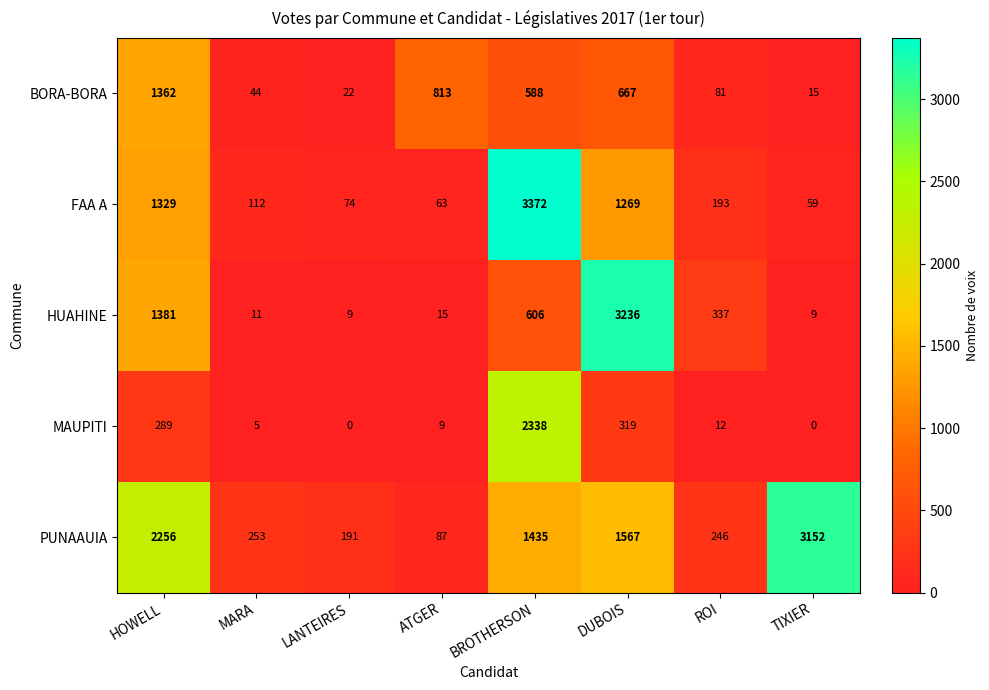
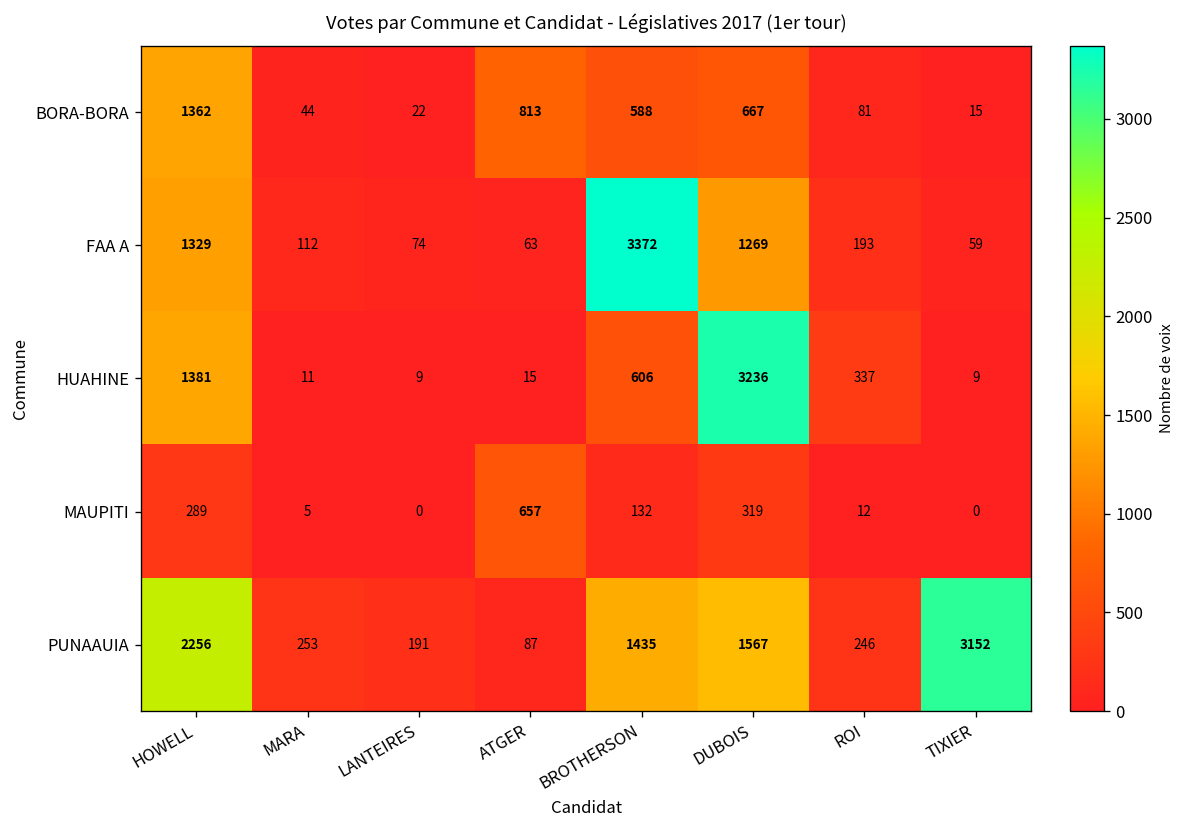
  {
    "BORA-BORA": {
      "HOWELL": 1362,
      "MARA": 44,
      "LANTEIRES": 22,
      "ATGER": 813,
      "BROTHERSON": 588,
      "DUBOIS": 667,
      "ROI": 81,
      "TIXIER": 15
    },
    "FAA A": {
      "HOWELL": 1329,
      "MARA": 112,
      "LANTEIRES": 74,
      "ATGER": 63,
      "BROTHERSON": 3372,
      "DUBOIS": 1269,
      "ROI": 193,
      "TIXIER": 59
    },
    "HUAHINE": {
      "HOWELL": 1381,
      "MARA": 11,
      "LANTEIRES": 9,
      "ATGER": 15,
      "BROTHERSON": 606,
      "DUBOIS": 3236,
      "ROI": 337,
      "TIXIER": 9
    },
    "MAUPITI": {
      "HOWELL": 289,
      "MARA": 5,
      "LANTEIRES": 0,
-     "ATGER": 9,
-     "BROTHERSON": 2338,
+     "ATGER": 657,
+     "BROTHERSON": 132,
      "DUBOIS": 319,
      "ROI": 12,
      "TIXIER": 0
    },
    "PUNAAUIA": {
      "HOWELL": 2256,
      "MARA": 253,
      "LANTEIRES": 191,
      "ATGER": 87,
      "BROTHERSON": 1435,
      "DUBOIS": 1567,
      "ROI": 246,
      "TIXIER": 3152
    }
  }
